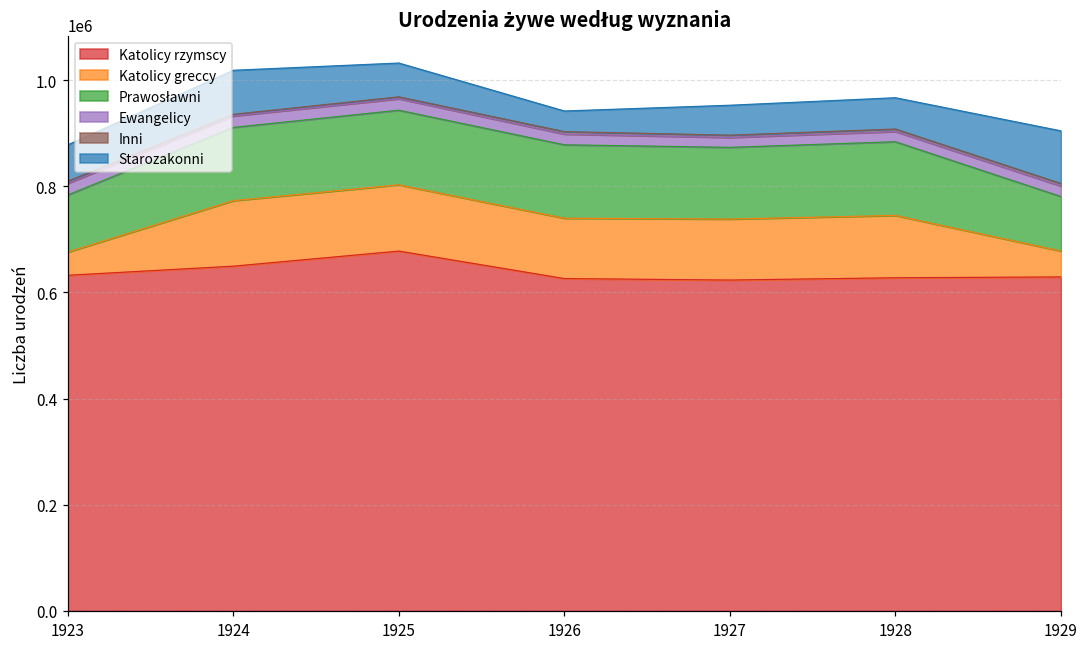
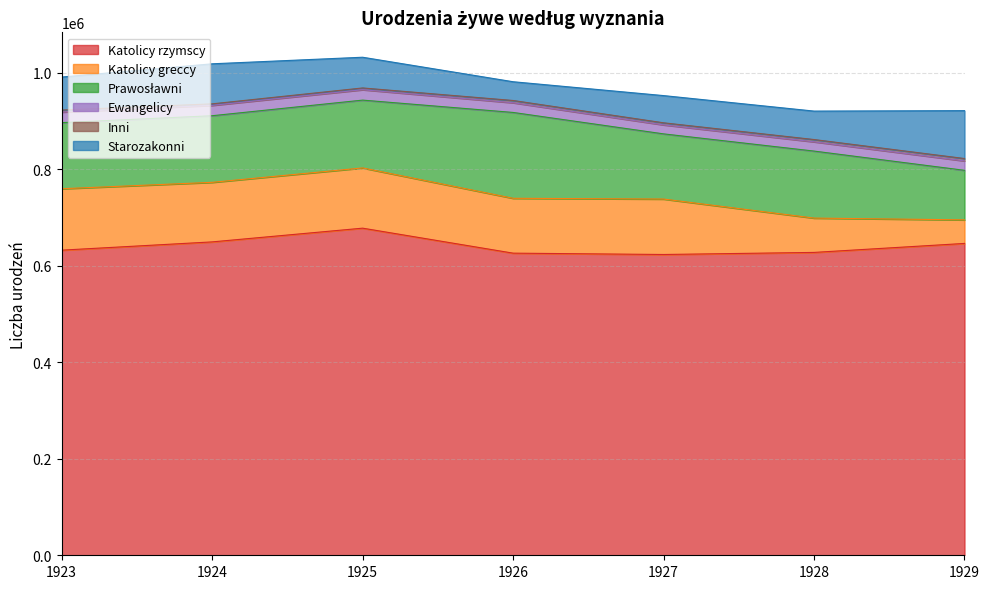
  {
    "Katolicy rzymscy": {
      "1923": 630000,
      "1924": 650000,
      "1925": 680000,
      "1926": 630000,
      "1927": 620000,
      "1928": 630000,
-     "1929": 630000
+     "1929": 650000
    },
    "Katolicy greccy": {
-     "1923": 40000,
+     "1923": 130000,
      "1924": 120000,
      "1925": 120000,
      "1926": 110000,
      "1927": 110000,
-     "1928": 120000,
+     "1928": 70000,
      "1929": 50000
    },
    "Prawosławni": {
-     "1923": 110000,
+     "1923": 140000,
      "1924": 140000,
      "1925": 140000,
-     "1926": 140000,
+     "1926": 180000,
      "1927": 140000,
      "1928": 140000,
      "1929": 100000
    },
    "Starozakonni": {
      "1923": 70000,
      "1924": 80000,
      "1925": 60000,
      "1926": 40000,
      "1927": 60000,
      "1928": 60000,
      "1929": 100000
    }
  }
